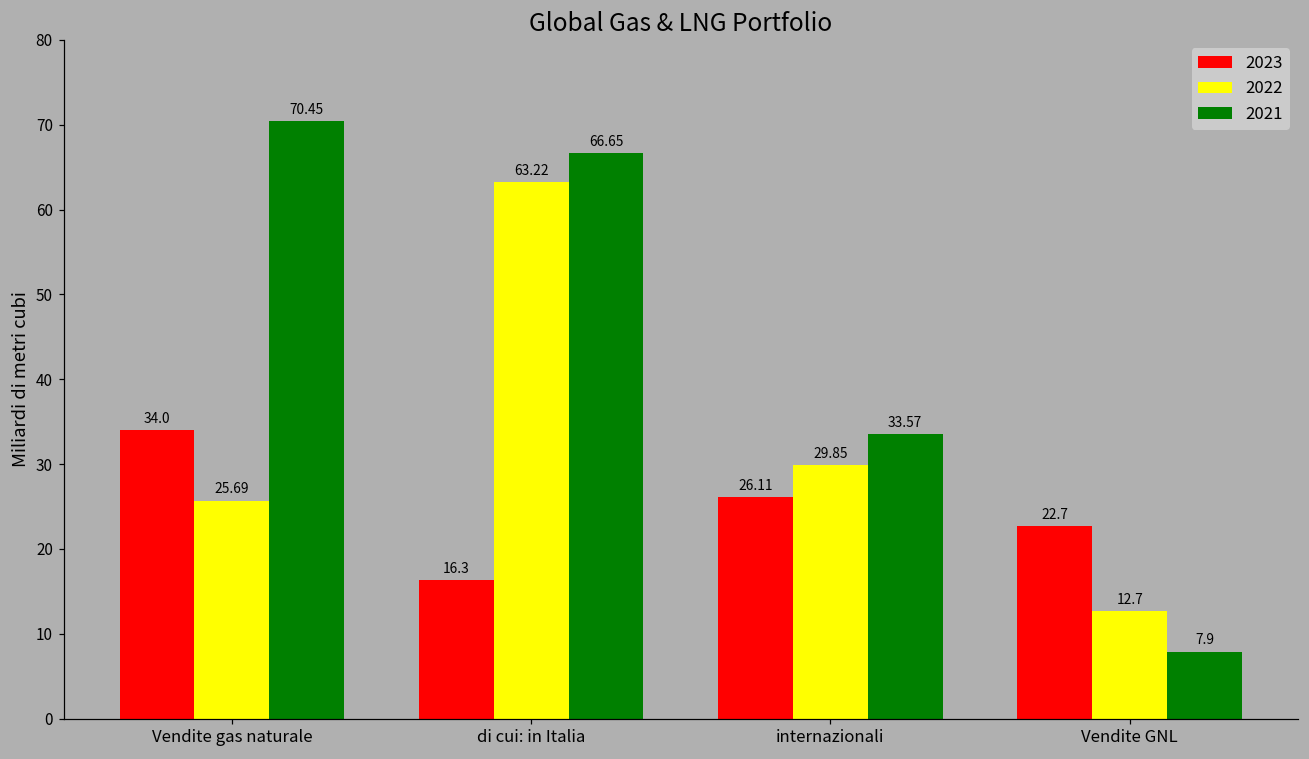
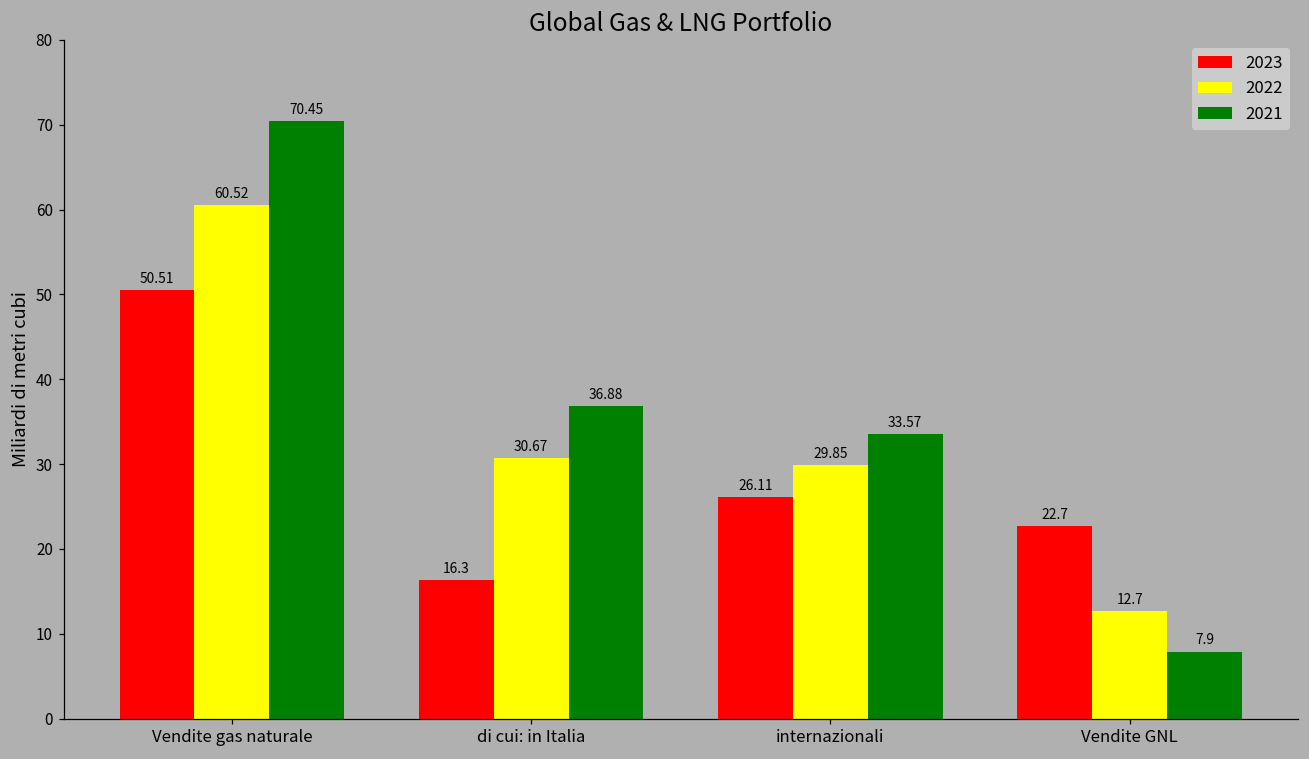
  {
    "2023": {
-     "Vendite gas naturale": 34.0,
+     "Vendite gas naturale": 50.51,
      "di cui: in Italia": 16.3,
      "internazionali": 26.11,
      "Vendite GNL": 22.7
    },
    "2022": {
-     "Vendite gas naturale": 25.69,
-     "di cui: in Italia": 63.22,
+     "Vendite gas naturale": 60.52,
+     "di cui: in Italia": 30.67,
      "internazionali": 29.85,
      "Vendite GNL": 12.7
    },
    "2021": {
      "Vendite gas naturale": 70.45,
-     "di cui: in Italia": 66.65,
+     "di cui: in Italia": 36.88,
      "internazionali": 33.57,
      "Vendite GNL": 7.9
    }
  }
